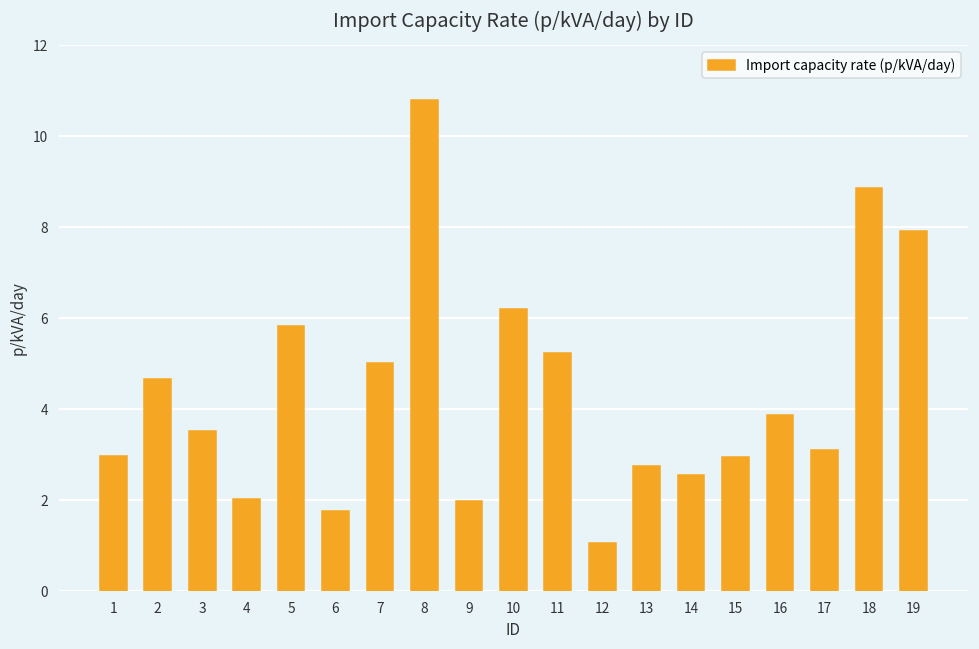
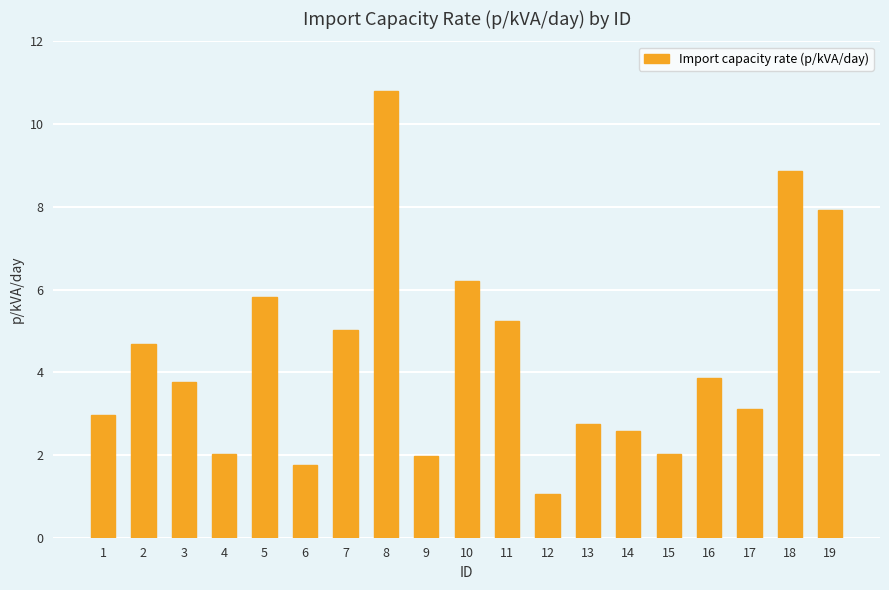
  {
    "1": 3.0,
    "2": 4.7,
-   "3": 3.5,
+   "3": 3.8,
    "4": 2.0,
    "5": 5.8,
    "6": 1.8,
    "7": 5.0,
    "8": 10.8,
    "9": 2.0,
    "10": 6.2,
    "11": 5.3,
    "12": 1.1,
    "13": 2.8,
    "14": 2.6,
-   "15": 3.0,
+   "15": 2.0,
    "16": 3.9,
    "17": 3.1,
    "18": 8.9,
    "19": 7.9
  }
